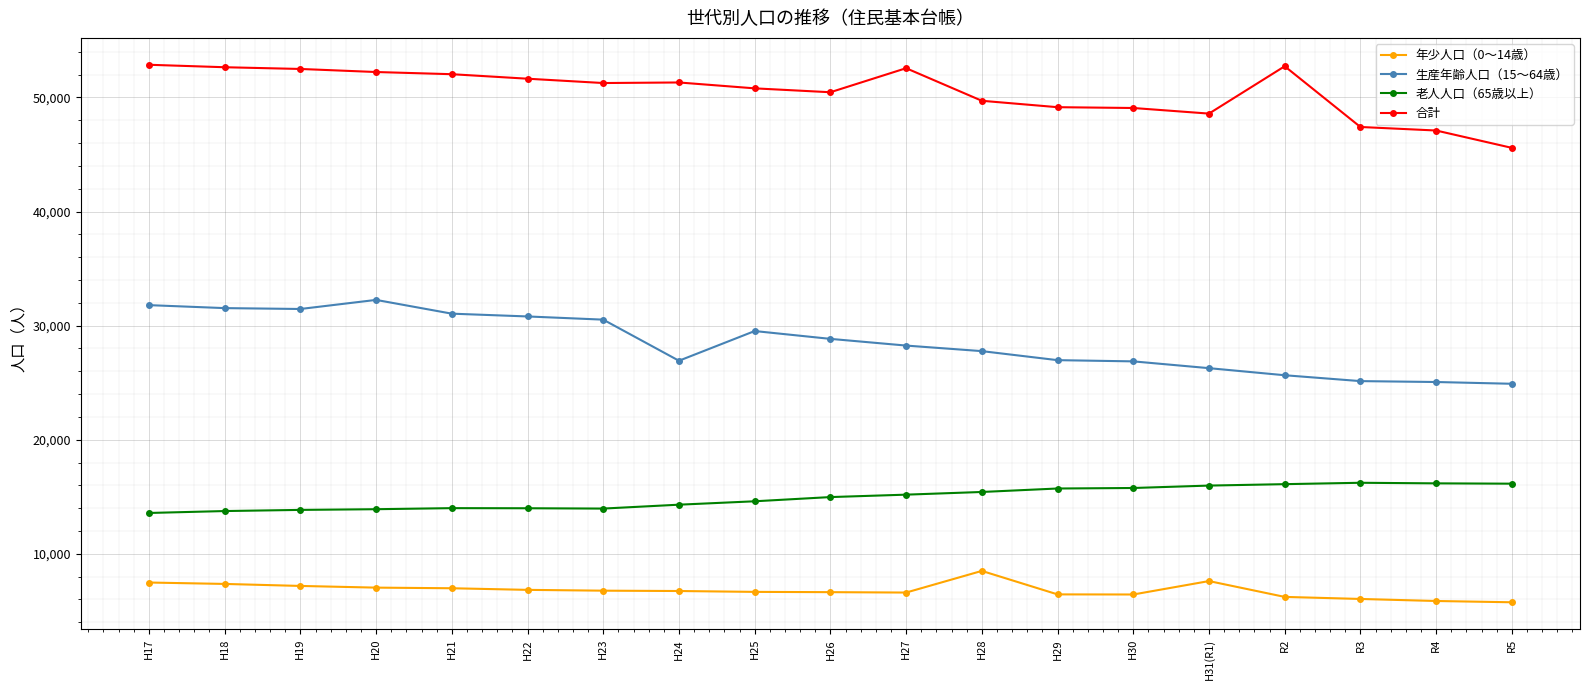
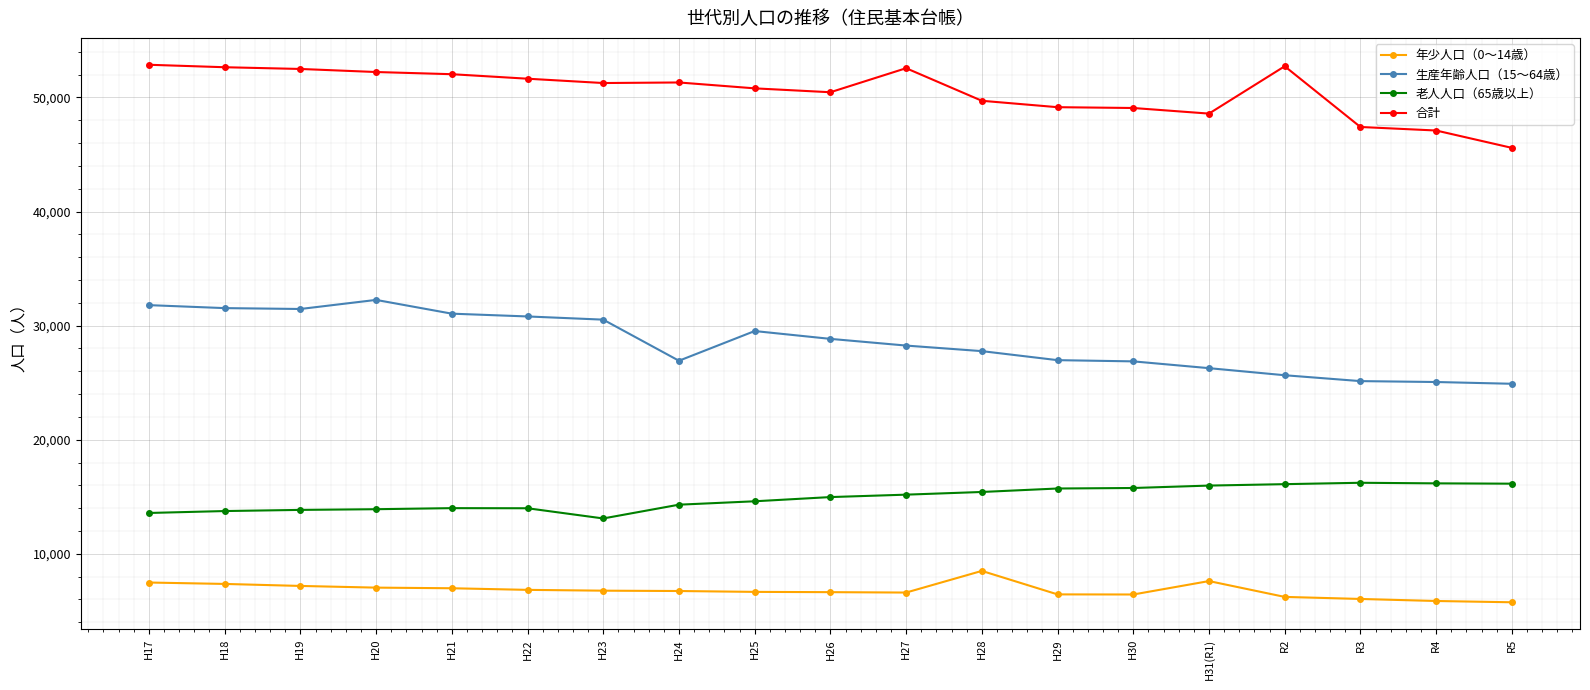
  {
    "年少人口（0～14歳）": {
      "H17": "7,500",
      "H18": "7,400",
      "H19": "7,200",
      "H20": "7,000",
      "H21": "7,000",
      "H22": "6,800",
      "H23": "6,800",
      "H24": "6,700",
      "H25": "6,700",
      "H26": "6,600",
      "H27": "6,600",
      "H28": "8,500",
      "H29": "6,400",
      "H30": "6,400",
      "H31(R1)": "7,600",
      "R2": "6,200",
      "R3": "6,000",
      "R4": "5,900",
      "R5": "5,800"
    },
    "生産年齢人口（15～64歳）": {
      "H17": "31,800",
      "H18": "31,500",
      "H19": "31,500",
      "H20": "32,300",
      "H21": "31,000",
      "H22": "30,800",
      "H23": "30,500",
      "H24": "26,900",
      "H25": "29,500",
      "H26": "28,800",
      "H27": "28,300",
      "H28": "27,800",
      "H29": "27,000",
      "H30": "26,900",
      "H31(R1)": "26,300",
      "R2": "25,700",
      "R3": "25,100",
      "R4": "25,100",
      "R5": "24,900"
    },
    "老人人口（65歳以上）": {
      "H17": "13,600",
      "H18": "13,700",
      "H19": "13,900",
      "H20": "13,900",
      "H21": "14,000",
      "H22": "14,000",
-     "H23": "14,000",
+     "H23": "13,100",
      "H24": "14,300",
      "H25": "14,600",
      "H26": "15,000",
      "H27": "15,200",
      "H28": "15,400",
      "H29": "15,700",
      "H30": "15,800",
      "H31(R1)": "16,000",
      "R2": "16,100",
      "R3": "16,200",
      "R4": "16,200",
      "R5": "16,100"
    },
    "合計": {
      "H17": "52,900",
      "H18": "52,600",
      "H19": "52,500",
      "H20": "52,200",
      "H21": "52,000",
      "H22": "51,600",
      "H23": "51,300",
      "H24": "51,300",
      "H25": "50,800",
      "H26": "50,500",
      "H27": "52,600",
      "H28": "49,700",
      "H29": "49,100",
      "H30": "49,100",
      "H31(R1)": "48,600",
      "R2": "52,700",
      "R3": "47,400",
      "R4": "47,100",
      "R5": "45,600"
    }
  }
